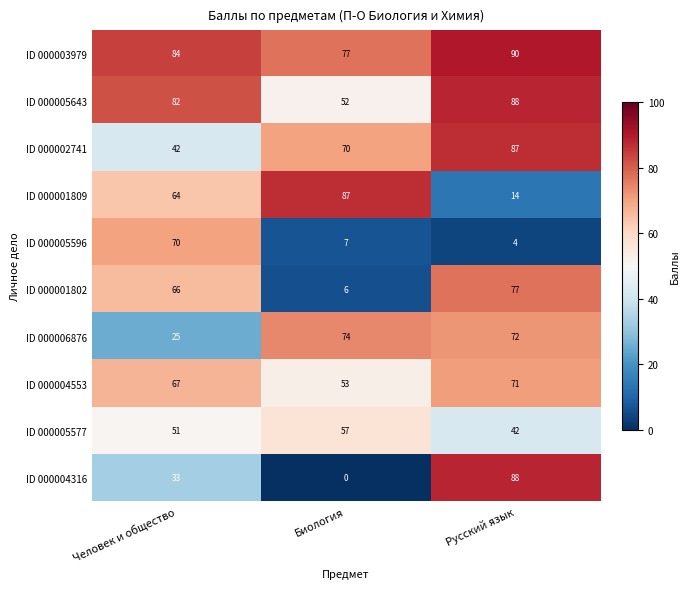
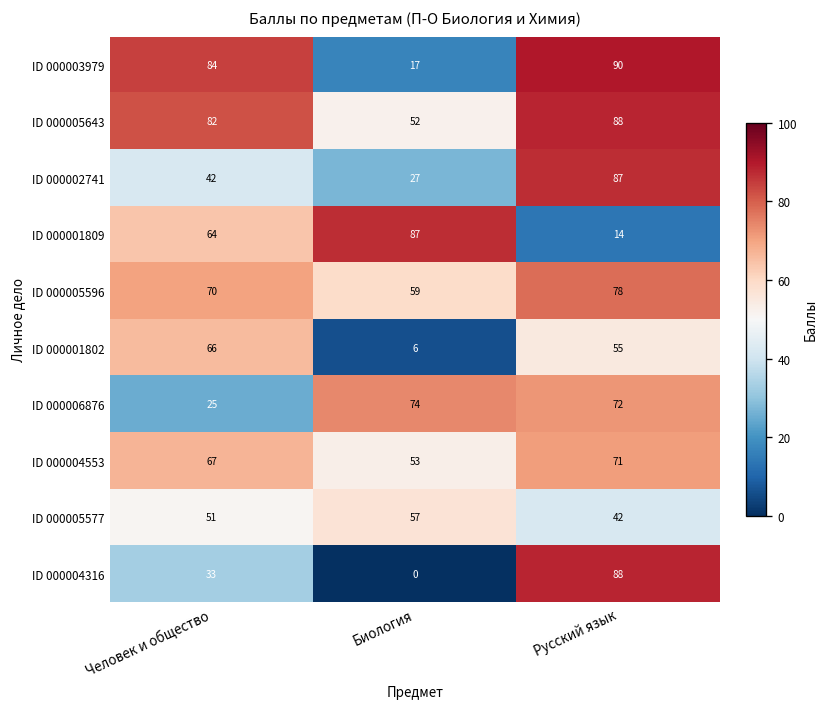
  {
    "ID 000003979": {
      "Человек и общество": 84,
-     "Биология": 77,
+     "Биология": 17,
      "Русский язык": 90
    },
    "ID 000005643": {
      "Человек и общество": 82,
      "Биология": 52,
      "Русский язык": 88
    },
    "ID 000002741": {
      "Человек и общество": 42,
-     "Биология": 70,
+     "Биология": 27,
      "Русский язык": 87
    },
    "ID 000001809": {
      "Человек и общество": 64,
      "Биология": 87,
      "Русский язык": 14
    },
    "ID 000005596": {
      "Человек и общество": 70,
-     "Биология": 7,
-     "Русский язык": 4
+     "Биология": 59,
+     "Русский язык": 78
    },
    "ID 000001802": {
      "Человек и общество": 66,
      "Биология": 6,
-     "Русский язык": 77
+     "Русский язык": 55
    },
    "ID 000006876": {
      "Человек и общество": 25,
      "Биология": 74,
      "Русский язык": 72
    },
    "ID 000004553": {
      "Человек и общество": 67,
      "Биология": 53,
      "Русский язык": 71
    },
    "ID 000005577": {
      "Человек и общество": 51,
      "Биология": 57,
      "Русский язык": 42
    },
    "ID 000004316": {
      "Человек и общество": 33,
      "Биология": 0,
      "Русский язык": 88
    }
  }
